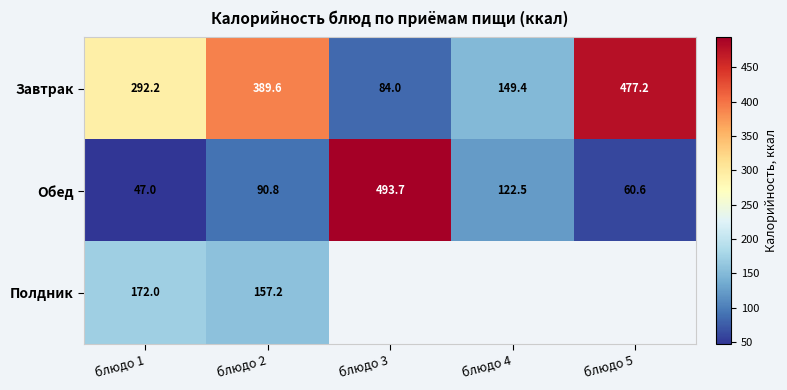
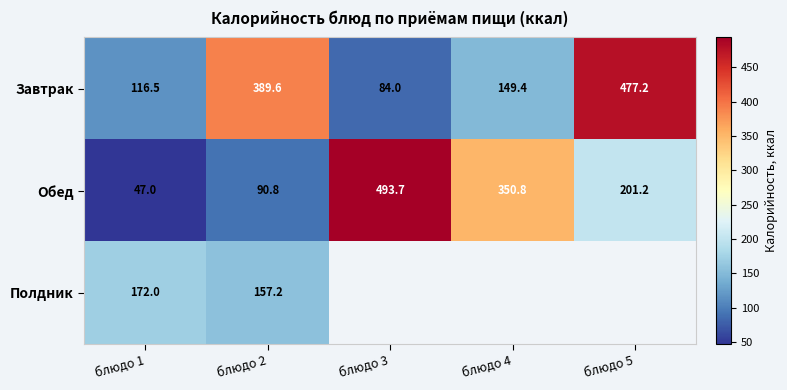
  {
    "Завтрак": {
-     "блюдо 1": 292.2,
+     "блюдо 1": 116.5,
      "блюдо 2": 389.6,
      "блюдо 3": 84.0,
      "блюдо 4": 149.4,
      "блюдо 5": 477.2
    },
    "Обед": {
      "блюдо 1": 47.0,
      "блюдо 2": 90.8,
      "блюдо 3": 493.7,
-     "блюдо 4": 122.5,
-     "блюдо 5": 60.6
+     "блюдо 4": 350.8,
+     "блюдо 5": 201.2
    },
    "Полдник": {
      "блюдо 1": 172.0,
      "блюдо 2": 157.2
    }
  }
